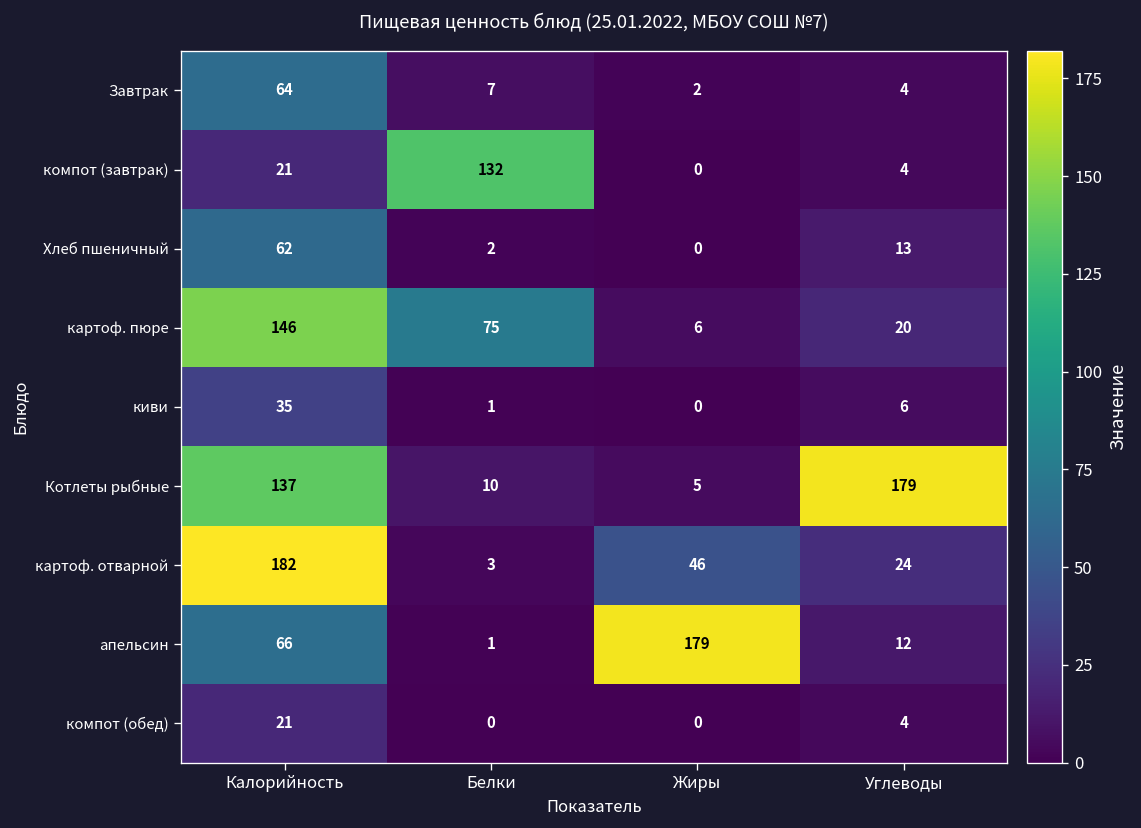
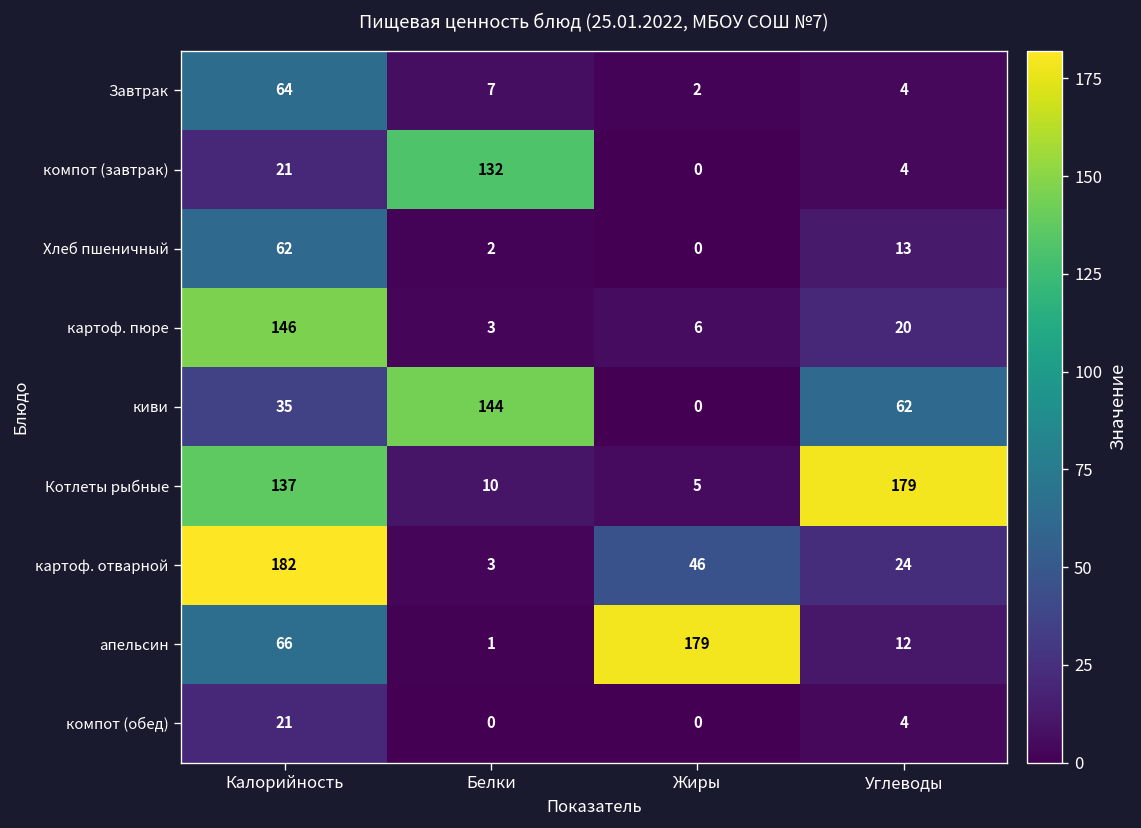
  {
    "Завтрак": {
      "Калорийность": 64,
      "Белки": 7,
      "Жиры": 2,
      "Углеводы": 4
    },
    "компот (завтрак)": {
      "Калорийность": 21,
      "Белки": 132,
      "Жиры": 0,
      "Углеводы": 4
    },
    "Хлеб пшеничный": {
      "Калорийность": 62,
      "Белки": 2,
      "Жиры": 0,
      "Углеводы": 13
    },
    "картоф. пюре": {
      "Калорийность": 146,
-     "Белки": 75,
+     "Белки": 3,
      "Жиры": 6,
      "Углеводы": 20
    },
    "киви": {
      "Калорийность": 35,
-     "Белки": 1,
+     "Белки": 144,
      "Жиры": 0,
-     "Углеводы": 6
+     "Углеводы": 62
    },
    "Котлеты рыбные": {
      "Калорийность": 137,
      "Белки": 10,
      "Жиры": 5,
      "Углеводы": 179
    },
    "картоф. отварной": {
      "Калорийность": 182,
      "Белки": 3,
      "Жиры": 46,
      "Углеводы": 24
    },
    "апельсин": {
      "Калорийность": 66,
      "Белки": 1,
      "Жиры": 179,
      "Углеводы": 12
    },
    "компот (обед)": {
      "Калорийность": 21,
      "Белки": 0,
      "Жиры": 0,
      "Углеводы": 4
    }
  }
